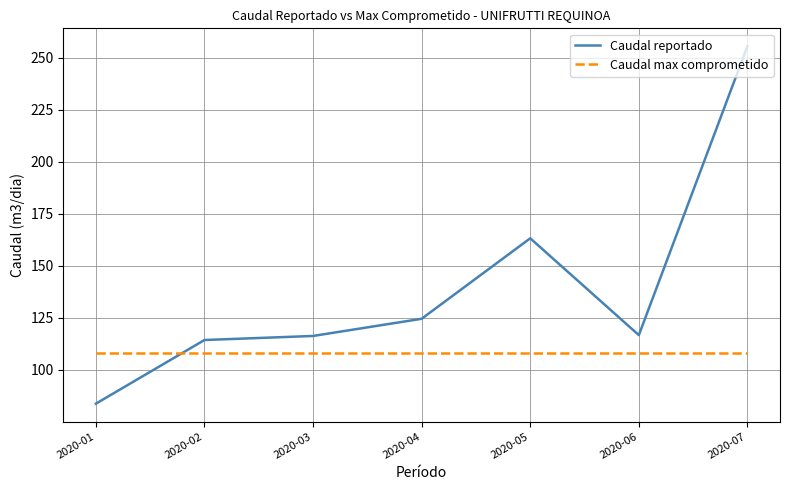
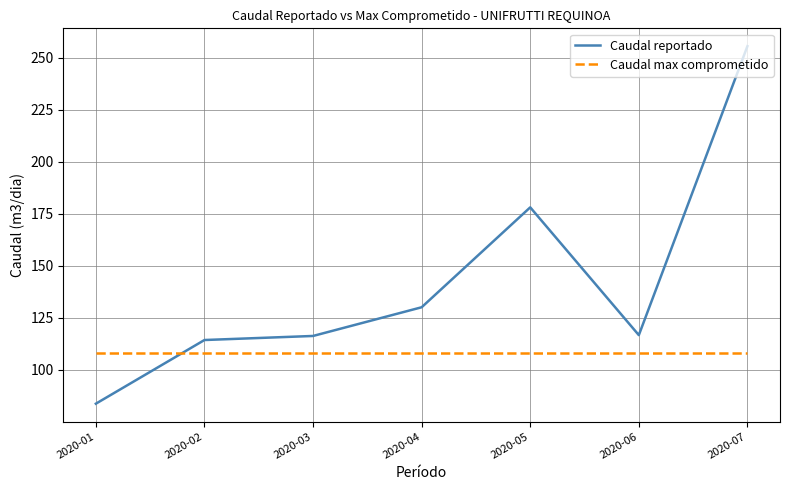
  {
    "Caudal reportado": {
      "2020-01": 84,
      "2020-02": 114,
      "2020-03": 116,
-     "2020-04": 125,
-     "2020-05": 163,
+     "2020-04": 130,
+     "2020-05": 178,
      "2020-06": 117
    },
    "Caudal max comprometido": {
      "2020-01": 108,
      "2020-02": 108,
      "2020-03": 108,
      "2020-04": 108,
      "2020-05": 108,
      "2020-06": 108,
      "2020-07": 108
    }
  }
